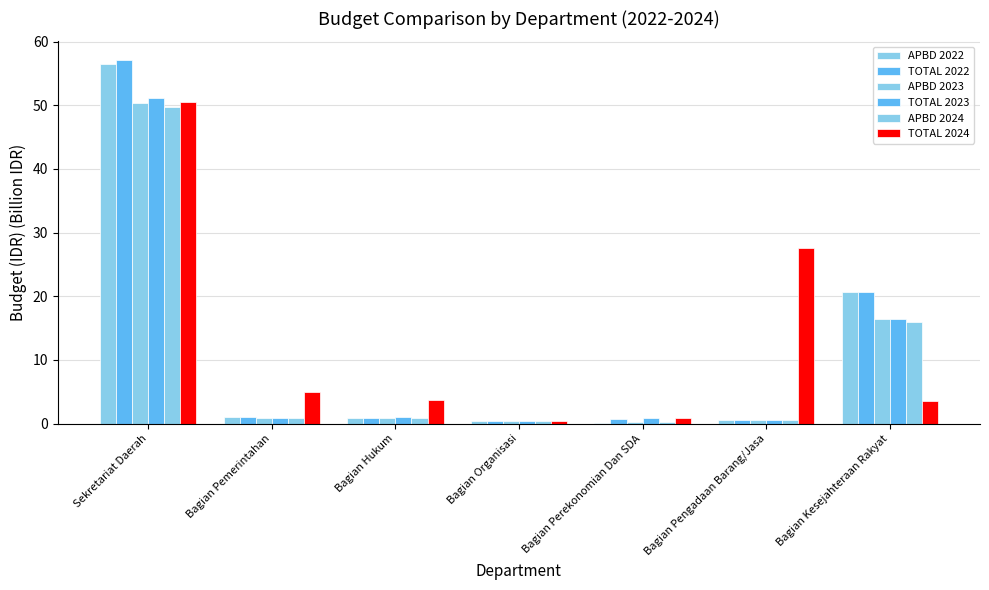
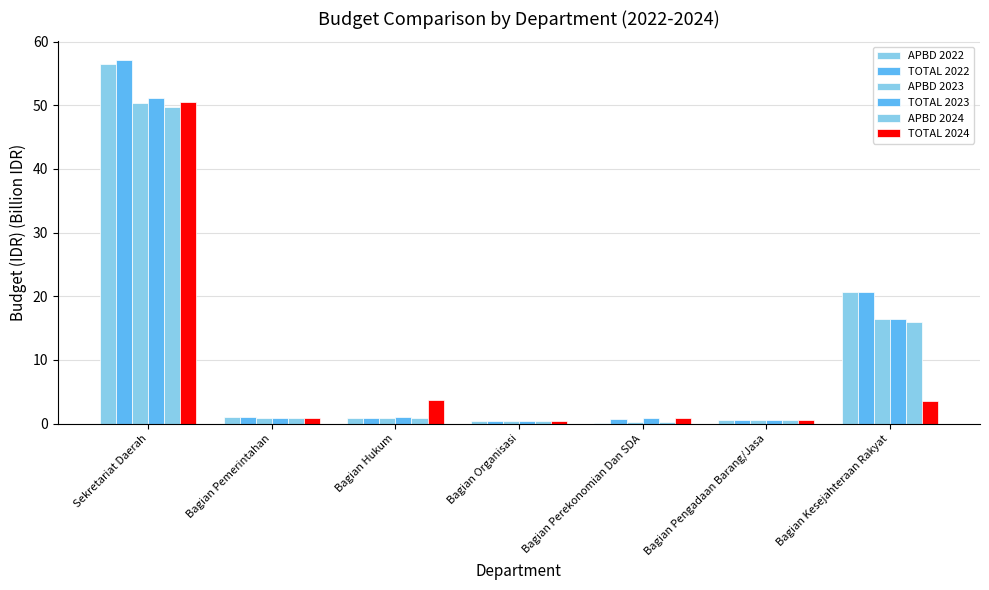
  {
    "TOTAL 2024": {
      "Sekretariat Daerah": 50,
-     "Bagian Pemerintahan": 5,
+     "Bagian Pemerintahan": 1,
      "Bagian Hukum": 4,
      "Bagian Organisasi": 0,
      "Bagian Perekonomian Dan SDA": 1,
-     "Bagian Pengadaan Barang/Jasa": 28,
+     "Bagian Pengadaan Barang/Jasa": 1,
      "Bagian Kesejahteraan Rakyat": 4
    }
  }
